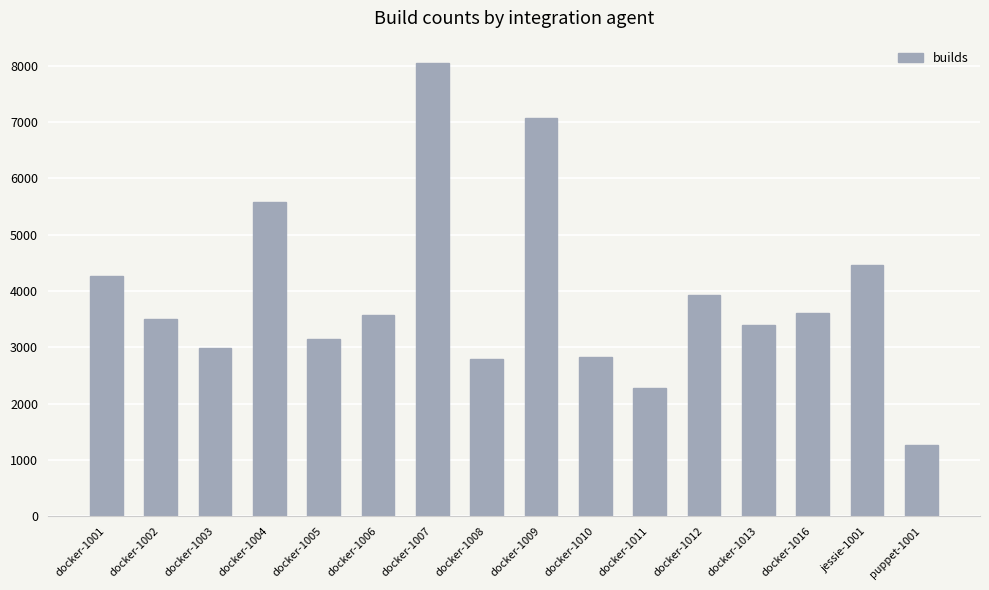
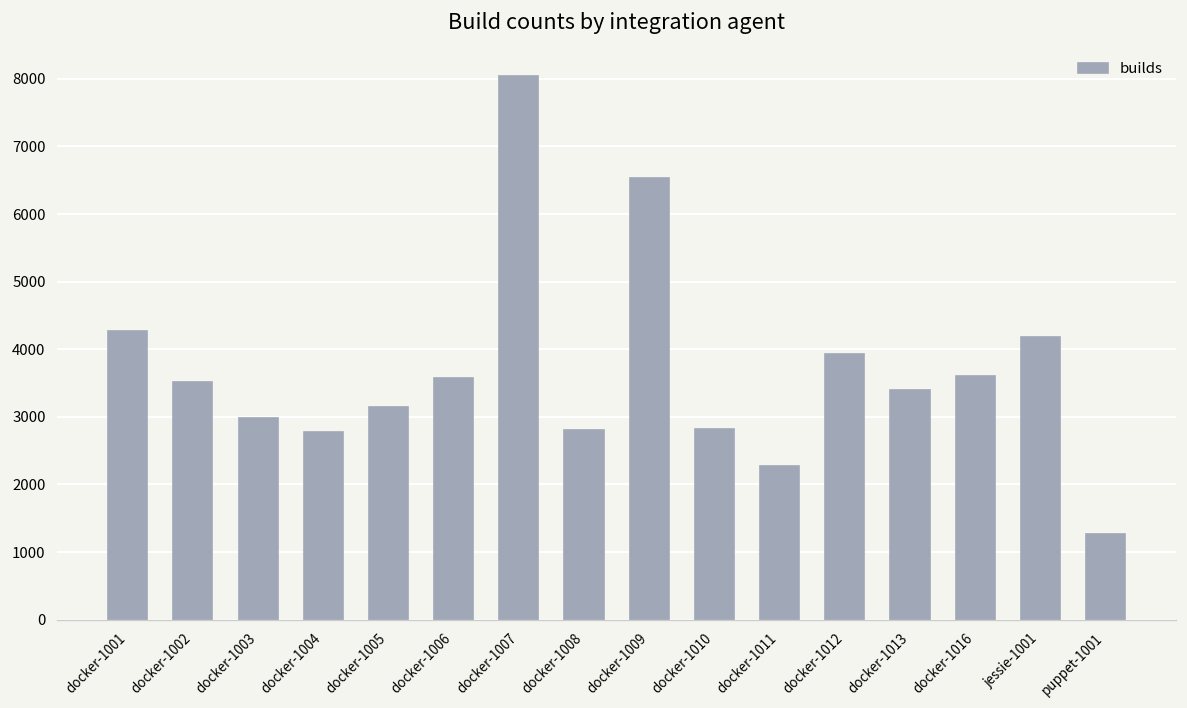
  {
    "docker-1001": 4300,
    "docker-1002": 3500,
    "docker-1003": 3000,
-   "docker-1004": 5600,
+   "docker-1004": 2800,
    "docker-1005": 3200,
    "docker-1006": 3600,
    "docker-1007": 8000,
    "docker-1008": 2800,
-   "docker-1009": 7100,
+   "docker-1009": 6500,
    "docker-1010": 2800,
    "docker-1011": 2300,
    "docker-1012": 3900,
    "docker-1013": 3400,
    "docker-1016": 3600,
-   "jessie-1001": 4500,
+   "jessie-1001": 4200,
    "puppet-1001": 1300
  }
